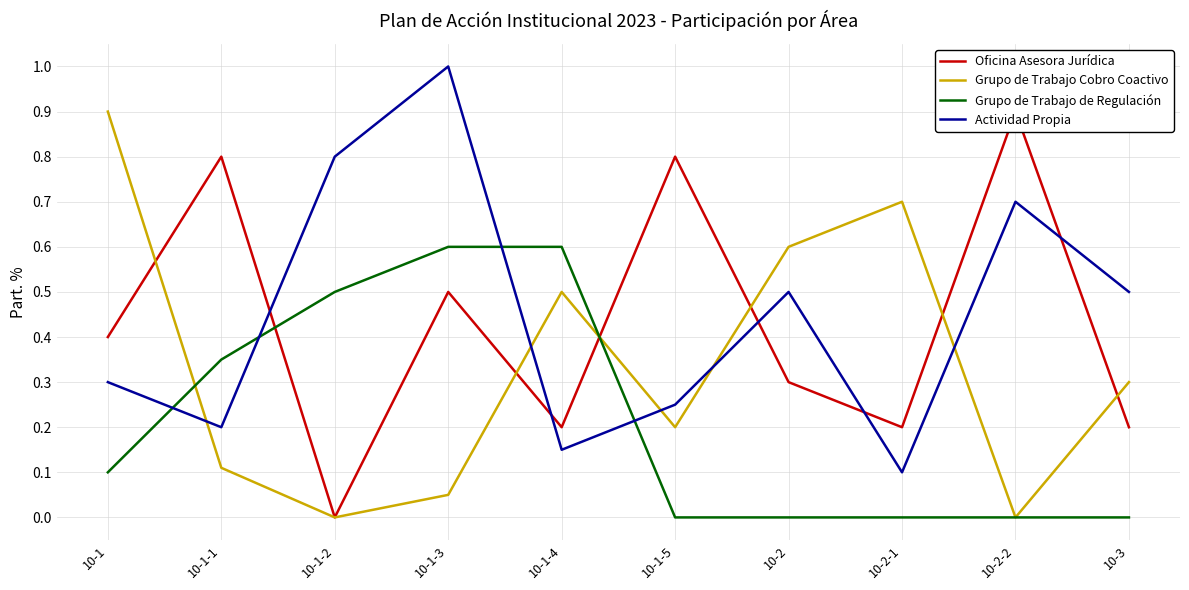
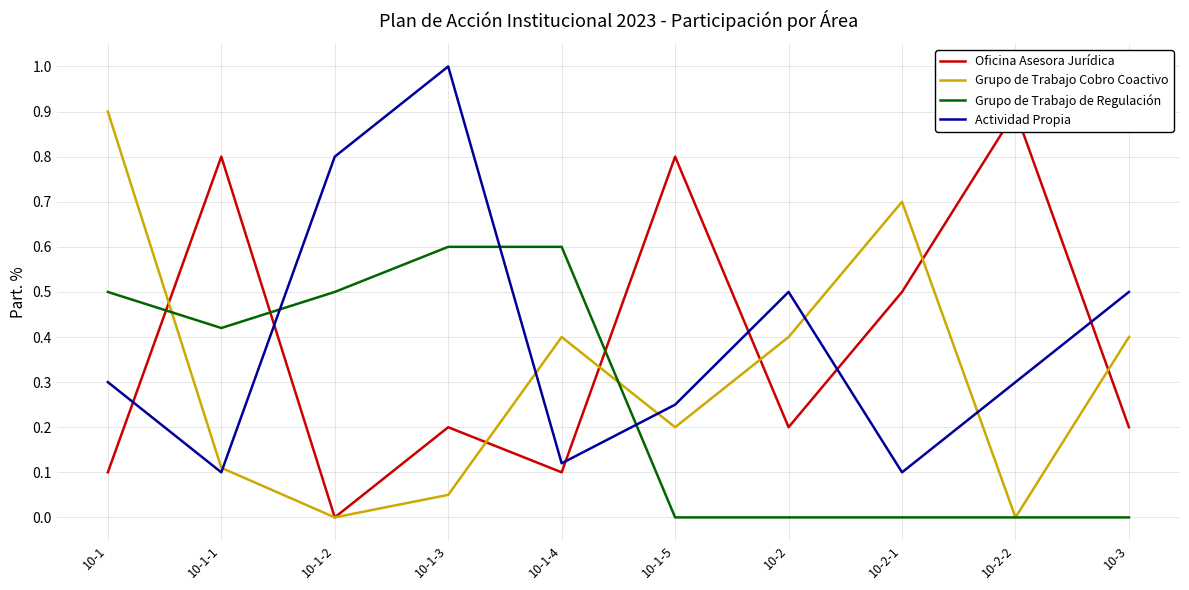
  {
    "Oficina Asesora Jurídica": {
-     "10-1": 0.4,
+     "10-1": 0.1,
      "10-1-1": 0.8,
-     "10-1-3": 0.5,
-     "10-1-4": 0.2,
+     "10-1-3": 0.2,
+     "10-1-4": 0.1,
      "10-1-5": 0.8,
-     "10-2": 0.3,
-     "10-2-1": 0.2,
+     "10-2": 0.2,
+     "10-2-1": 0.5,
      "10-3": 0.2
    },
    "Grupo de Trabajo Cobro Coactivo": {
      "10-1": 0.9,
      "10-1-1": 0.11,
      "10-1-3": 0.05,
-     "10-1-4": 0.5,
+     "10-1-4": 0.4,
      "10-1-5": 0.2,
-     "10-2": 0.6,
+     "10-2": 0.4,
      "10-2-1": 0.7,
-     "10-3": 0.3
+     "10-3": 0.4
    },
    "Grupo de Trabajo de Regulación": {
-     "10-1": 0.1,
-     "10-1-1": 0.35,
+     "10-1": 0.5,
+     "10-1-1": 0.42,
      "10-1-2": 0.50,
      "10-1-3": 0.60,
      "10-1-4": 0.60,
      "10-1-5": 0.00,
      "10-2": 0.00,
      "10-2-1": 0.00,
      "10-3": 0.00
    },
    "Actividad Propia": {
      "10-1": 0.30,
-     "10-1-1": 0.2,
+     "10-1-1": 0.1,
      "10-1-2": 0.80,
      "10-1-3": 1.00,
-     "10-1-4": 0.15,
+     "10-1-4": 0.12,
      "10-1-5": 0.25,
      "10-2": 0.50,
      "10-2-1": 0.10,
-     "10-2-2": 0.7,
+     "10-2-2": 0.3,
      "10-3": 0.50
    }
  }
